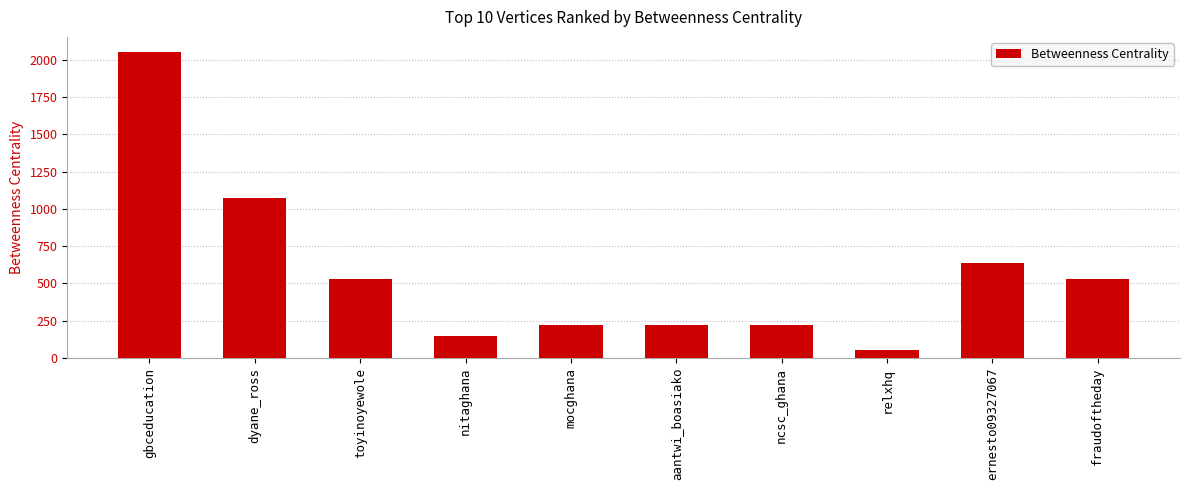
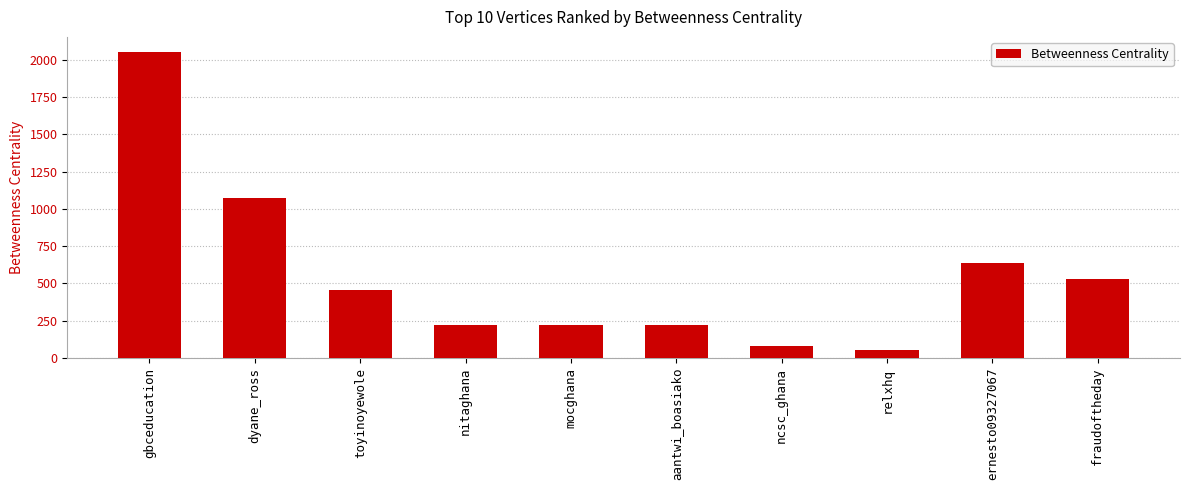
  {
    "gbceducation": 2050,
    "dyane_ross": 1070,
-   "toyinoyewole": 530,
-   "nitaghana": 150,
+   "toyinoyewole": 460,
+   "nitaghana": 220,
    "mocghana": 220,
    "aantwi_boasiako": 220,
-   "ncsc_ghana": 220,
+   "ncsc_ghana": 80,
    "relxhq": 60,
    "ernesto09327067": 640,
    "fraudoftheday": 530
  }
